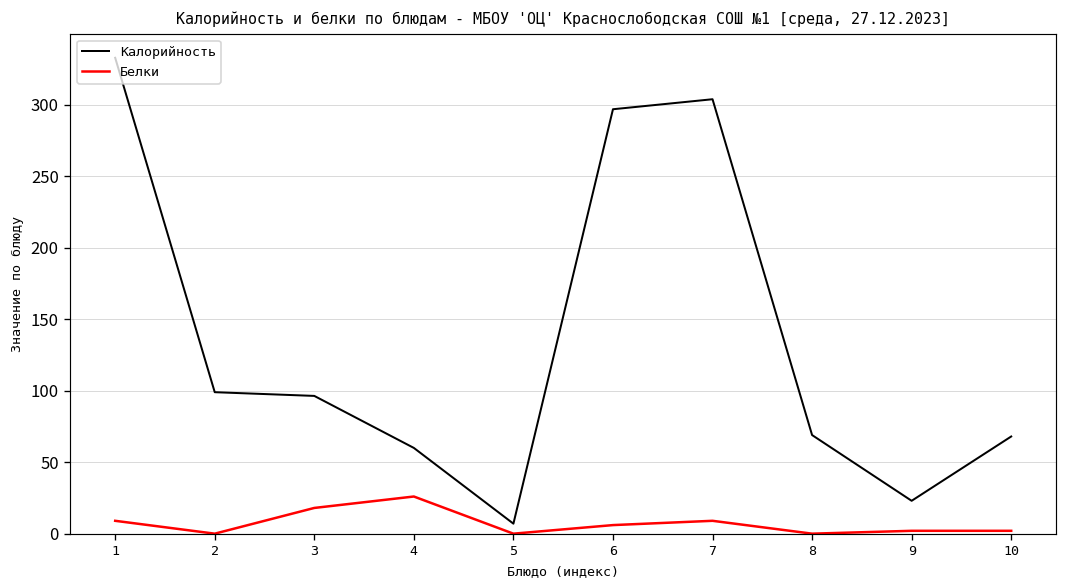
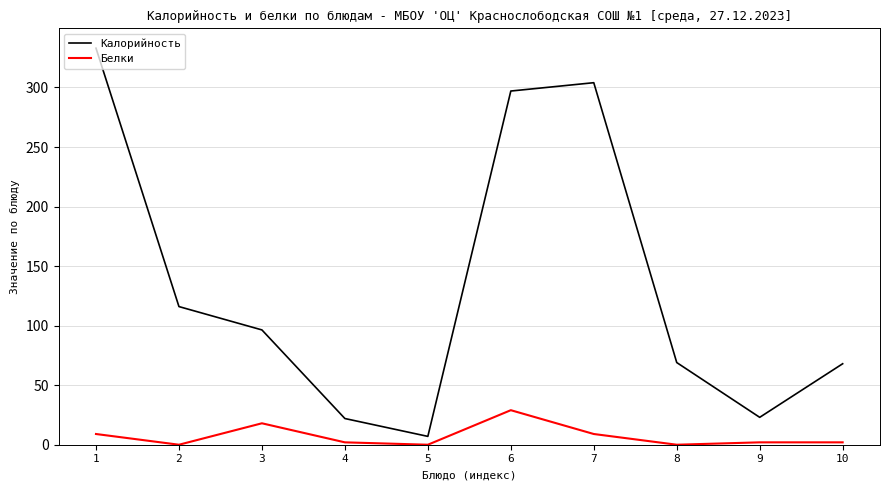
  {
    "Калорийность": {
-     "2": 99,
+     "2": 116,
      "3": 96,
-     "4": 60,
+     "4": 22,
      "5": 7,
      "6": 297,
      "7": 304,
      "8": 69,
      "9": 23,
      "10": 68
    },
    "Белки": {
      "1": 9,
      "2": 0,
      "3": 18,
-     "4": 26,
+     "4": 2,
      "5": 0,
-     "6": 6,
+     "6": 29,
      "7": 9,
      "8": 0,
      "9": 2,
      "10": 2
    }
  }
